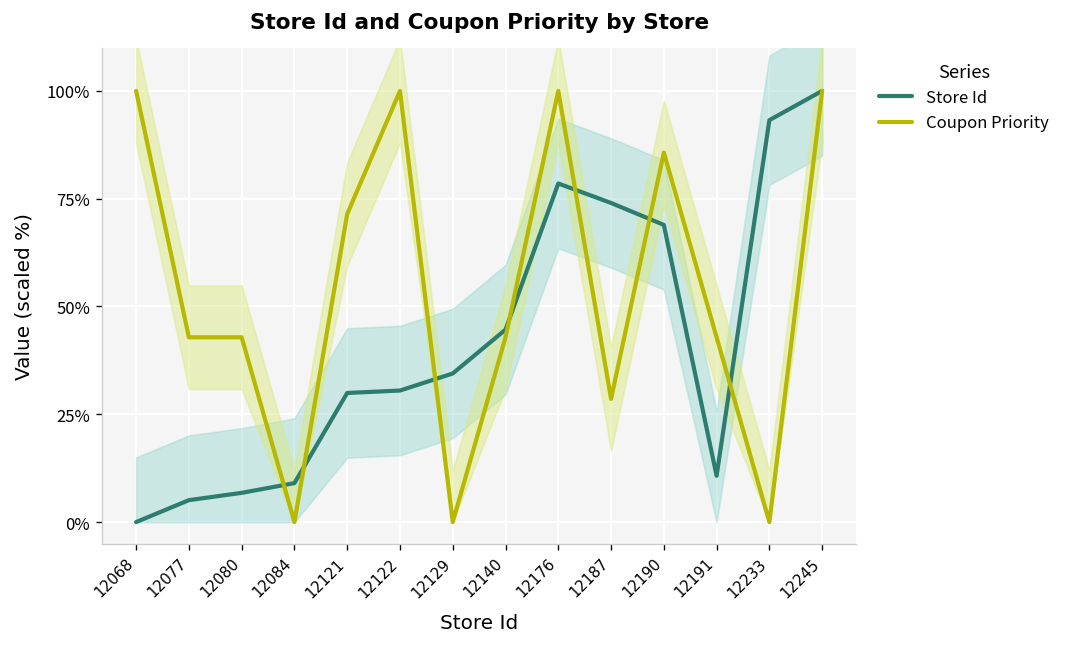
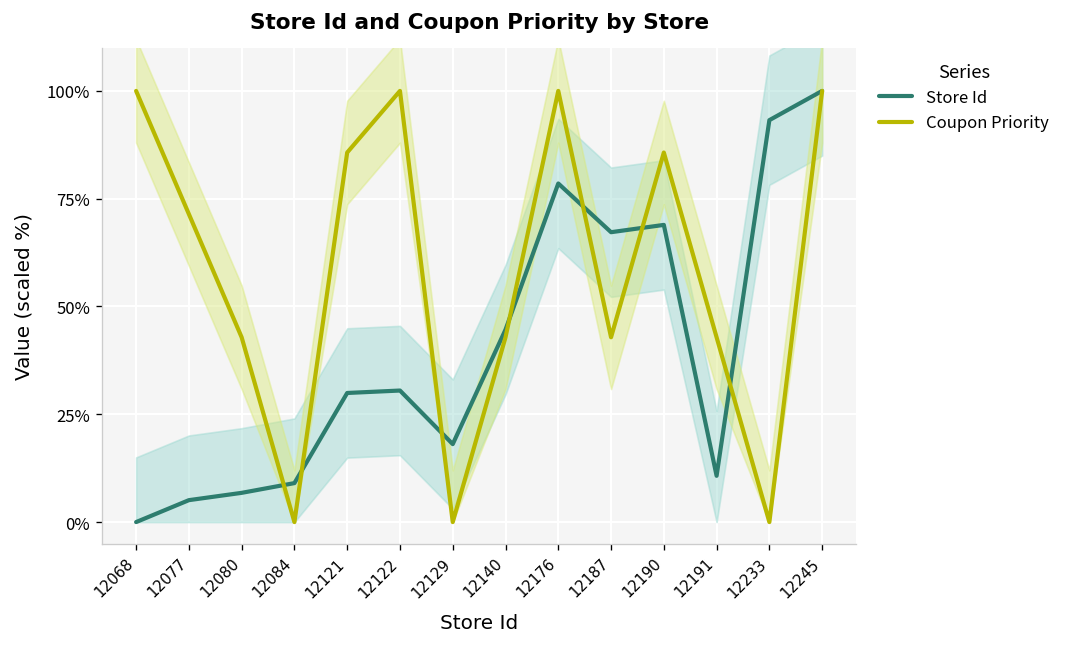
  {
    "Store Id": {
      "12068": "0%",
      "12077": "5%",
      "12080": "7%",
      "12084": "9%",
      "12121": "30%",
      "12122": "31%",
-     "12129": "34%",
+     "12129": "18%",
      "12140": "45%",
      "12176": "79%",
-     "12187": "74%",
+     "12187": "67%",
      "12190": "69%",
      "12191": "11%",
      "12233": "93%"
    },
    "Coupon Priority": {
      "12068": "100%",
-     "12077": "43%",
+     "12077": "71%",
      "12080": "43%",
      "12084": "0%",
-     "12121": "71%",
+     "12121": "86%",
      "12122": "100%",
      "12129": "0%",
      "12140": "43%",
      "12176": "100%",
-     "12187": "29%",
+     "12187": "43%",
      "12190": "86%",
      "12191": "43%",
      "12233": "0%"
    }
  }
